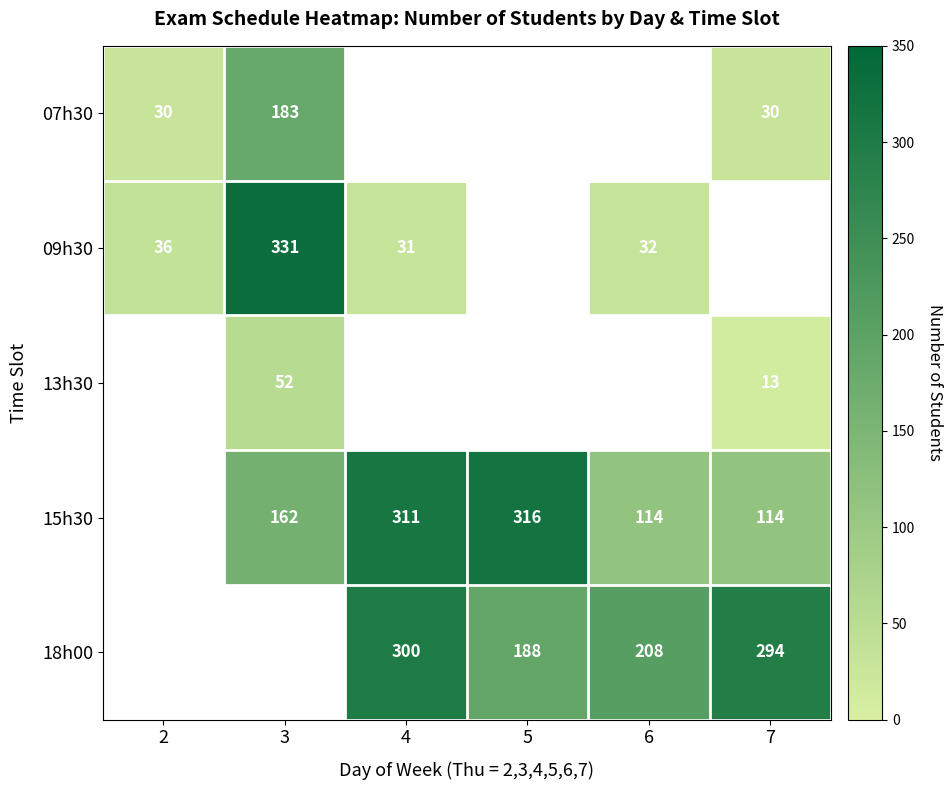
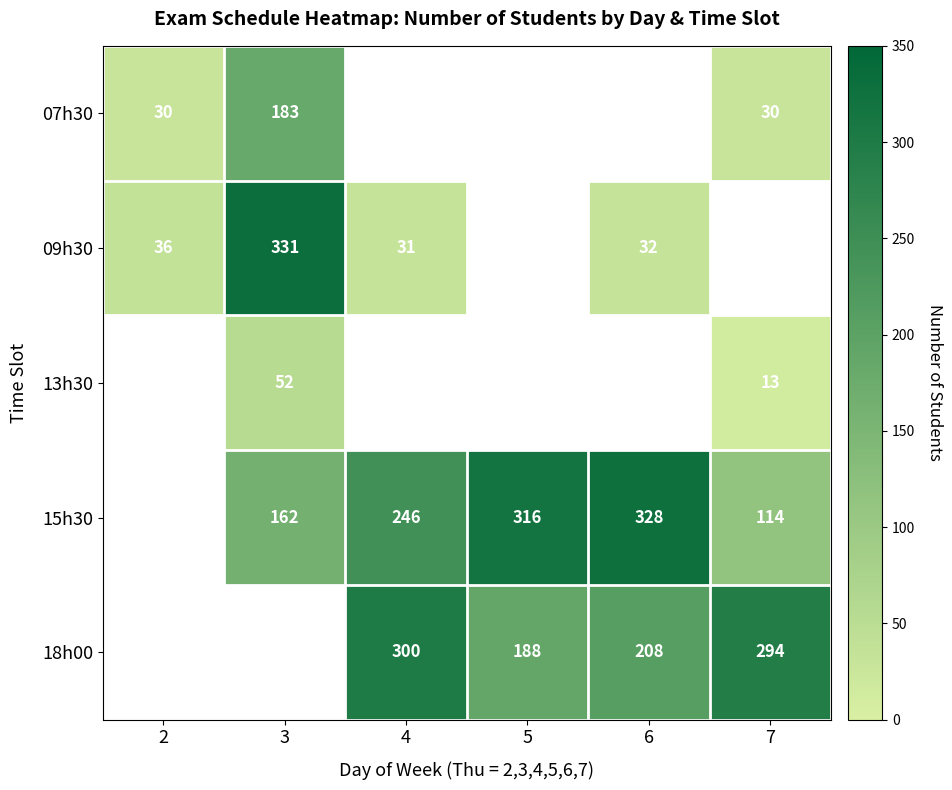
  {
    "07h30": {
      "2": 30,
      "3": 183,
      "7": 30
    },
    "09h30": {
      "2": 36,
      "3": 331,
      "4": 31,
      "6": 32
    },
    "13h30": {
      "3": 52,
      "7": 13
    },
    "15h30": {
      "3": 162,
-     "4": 311,
+     "4": 246,
      "5": 316,
-     "6": 114,
+     "6": 328,
      "7": 114
    },
    "18h00": {
      "4": 300,
      "5": 188,
      "6": 208,
      "7": 294
    }
  }
